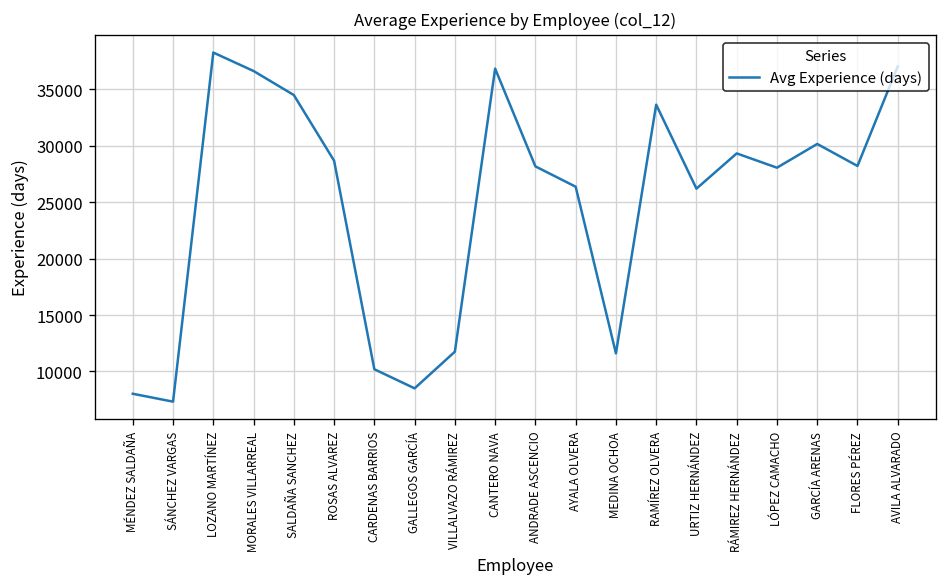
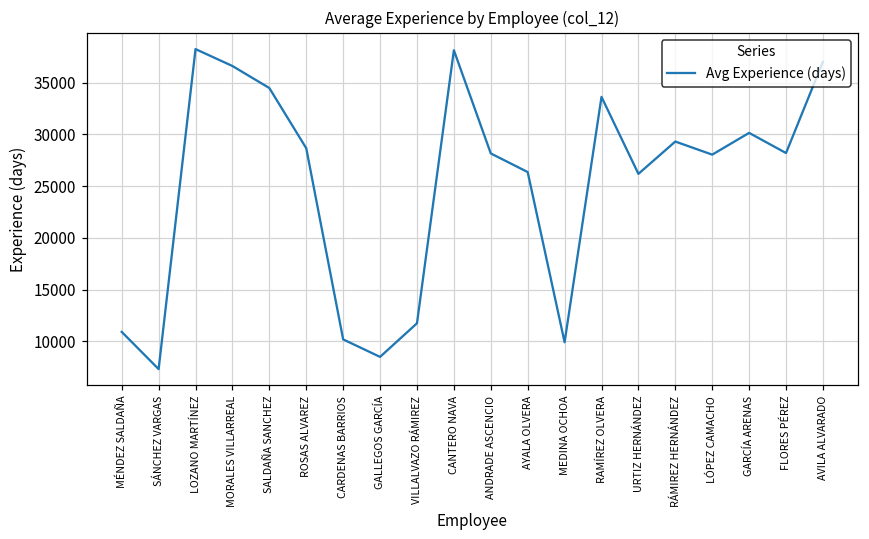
  {
-   "MÉNDEZ SALDAÑA": 8000,
+   "MÉNDEZ SALDAÑA": 11000,
    "SÁNCHEZ VARGAS": 7000,
    "LOZANO MARTÍNEZ": 38000,
    "MORALES VILLARREAL": 37000,
    "SALDAÑA SANCHEZ": 34000,
    "ROSAS ALVAREZ": 29000,
    "CARDENAS BARRIOS": 10000,
    "GALLEGOS GARCÍA": 9000,
    "VILLALVAZO RÁMIREZ": 12000,
-   "CANTERO NAVA": 37000,
+   "CANTERO NAVA": 38000,
    "ANDRADE ASCENCIO": 28000,
    "AYALA OLVERA": 26000,
-   "MEDINA OCHOA": 12000,
+   "MEDINA OCHOA": 10000,
    "RAMÍREZ OLVERA": 34000,
    "URTIZ HERNÁNDEZ": 26000,
    "RÁMIREZ HERNÁNDEZ": 29000,
    "LÓPEZ CAMACHO": 28000,
    "GARCÍA ARENAS": 30000,
    "FLORES PÉREZ": 28000
  }
